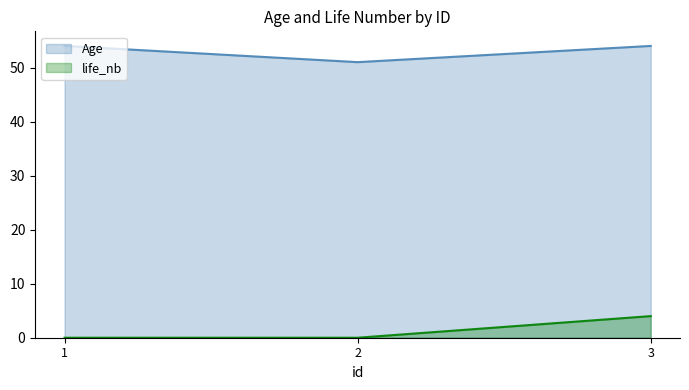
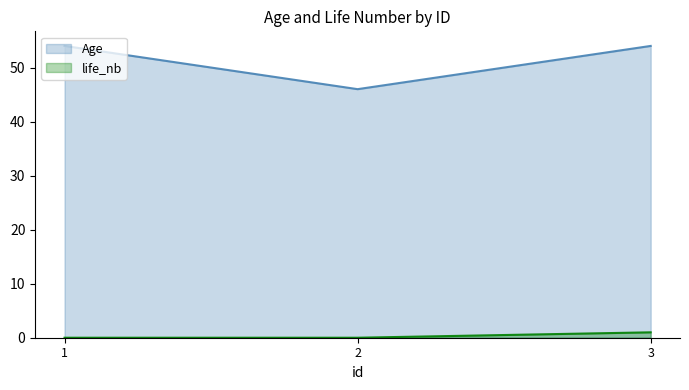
  {
    "Age": {
-     "2": 51,
+     "2": 46,
      "3": 54
    },
    "life_nb": {
      "1": 0,
      "2": 0,
-     "3": 4
+     "3": 1
    }
  }
